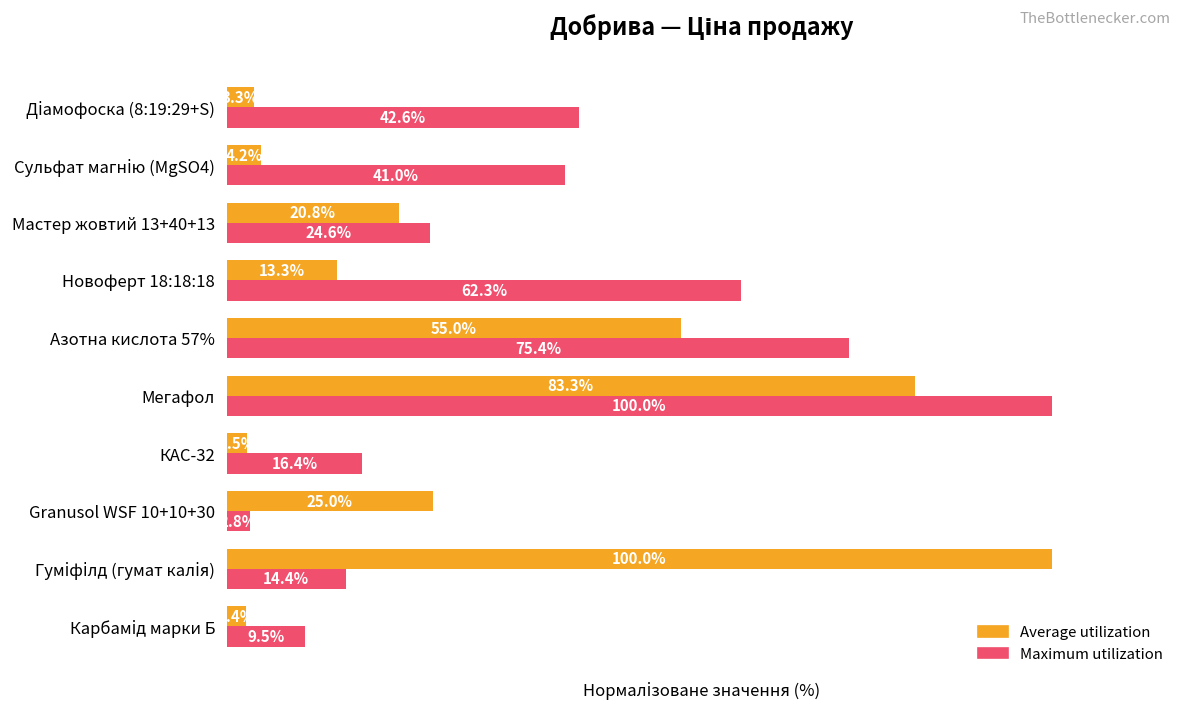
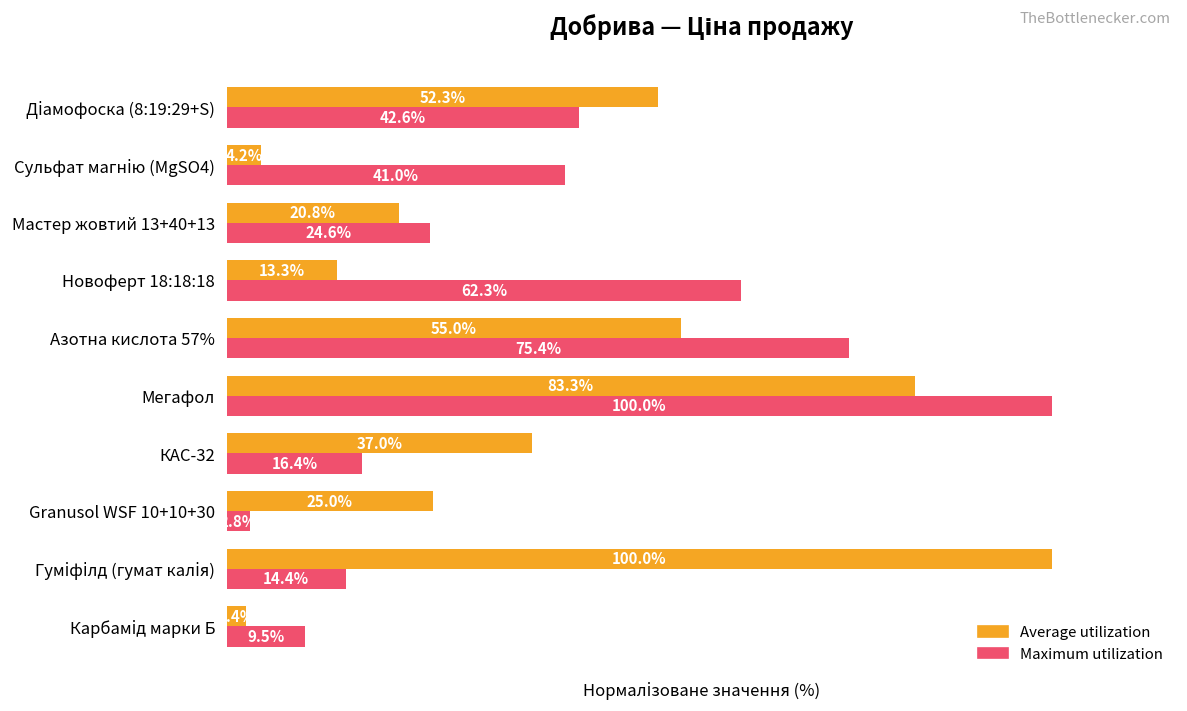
  {
    "Average utilization": {
-     "Діамофоска (8:19:29+S)": "3.3%",
+     "Діамофоска (8:19:29+S)": "52.3%",
      "Сульфат магнію (MgSO4)": "4.2%",
      "Мастер жовтий 13+40+13": "20.8%",
      "Новоферт 18:18:18": "13.3%",
      "Азотна кислота 57%": "55.0%",
      "Мегафол": "83.3%",
-     "КАС-32": "2.5%",
+     "КАС-32": "37.0%",
      "Granusol WSF 10+10+30": "25.0%",
      "Гуміфілд (гумат калія)": "100.0%"
    },
    "Maximum utilization": {
      "Діамофоска (8:19:29+S)": "42.6%",
      "Сульфат магнію (MgSO4)": "41.0%",
      "Мастер жовтий 13+40+13": "24.6%",
      "Новоферт 18:18:18": "62.3%",
      "Азотна кислота 57%": "75.4%",
      "Мегафол": "100.0%",
      "КАС-32": "16.4%",
      "Granusol WSF 10+10+30": "2.8%",
      "Гуміфілд (гумат калія)": "14.4%",
      "Карбамід марки Б": "9.5%"
    }
  }
